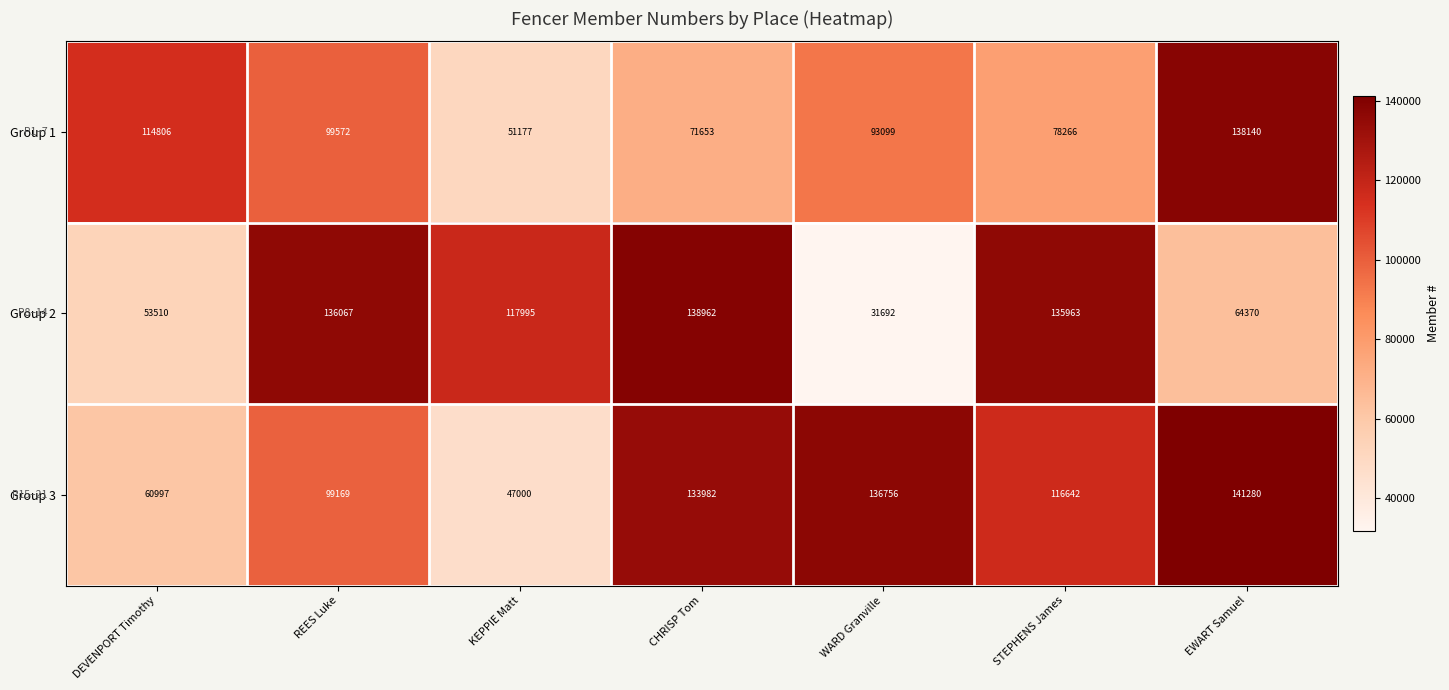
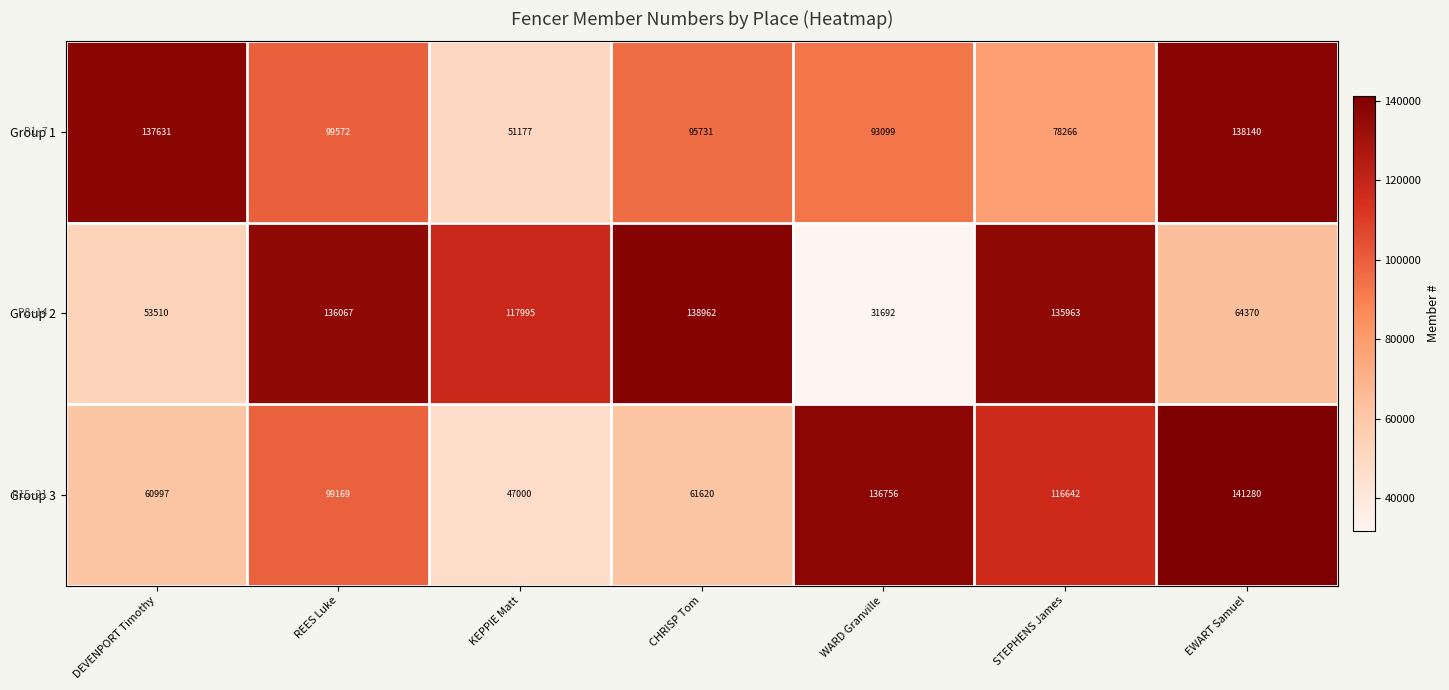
  {
    "Group 1": {
-     "DEVENPORT Timothy": 114806,
+     "DEVENPORT Timothy": 137631,
      "REES Luke": 99572,
      "KEPPIE Matt": 51177,
-     "CHRISP Tom": 71653,
+     "CHRISP Tom": 95731,
      "WARD Granville": 93099,
      "STEPHENS James": 78266,
      "EWART Samuel": 138140
    },
    "Group 2": {
      "DEVENPORT Timothy": 53510,
      "REES Luke": 136067,
      "KEPPIE Matt": 117995,
      "CHRISP Tom": 138962,
      "WARD Granville": 31692,
      "STEPHENS James": 135963,
      "EWART Samuel": 64370
    },
    "Group 3": {
      "DEVENPORT Timothy": 60997,
      "REES Luke": 99169,
      "KEPPIE Matt": 47000,
-     "CHRISP Tom": 133982,
+     "CHRISP Tom": 61620,
      "WARD Granville": 136756,
      "STEPHENS James": 116642,
      "EWART Samuel": 141280
    }
  }
